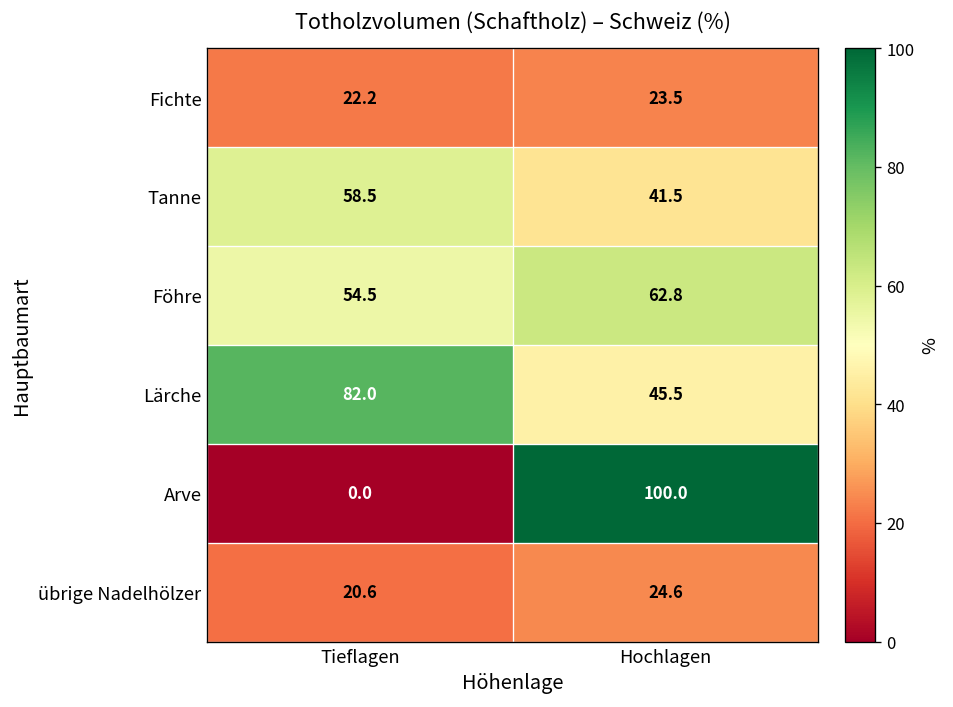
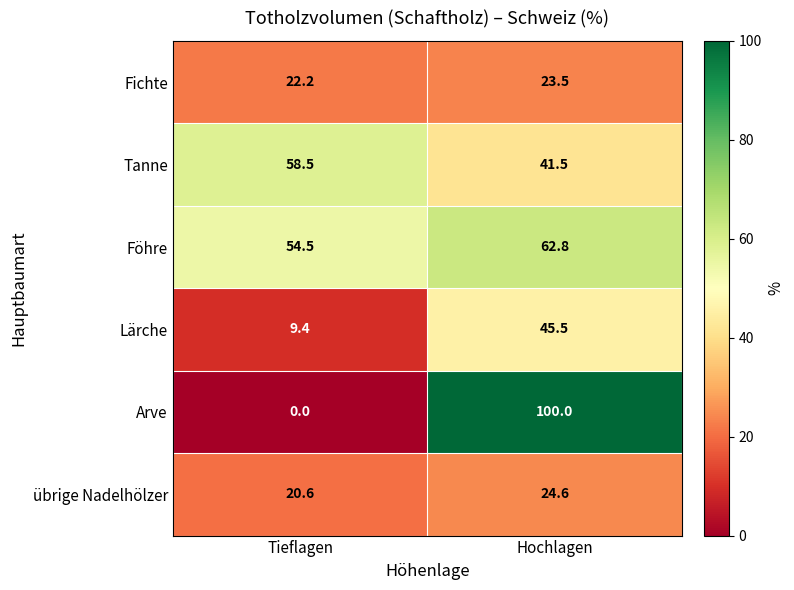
  {
    "Fichte": {
      "Tieflagen": 22.2,
      "Hochlagen": 23.5
    },
    "Tanne": {
      "Tieflagen": 58.5,
      "Hochlagen": 41.5
    },
    "Föhre": {
      "Tieflagen": 54.5,
      "Hochlagen": 62.8
    },
    "Lärche": {
-     "Tieflagen": 82.0,
+     "Tieflagen": 9.4,
      "Hochlagen": 45.5
    },
    "Arve": {
      "Tieflagen": 0.0,
      "Hochlagen": 100.0
    },
    "übrige Nadelhölzer": {
      "Tieflagen": 20.6,
      "Hochlagen": 24.6
    }
  }
